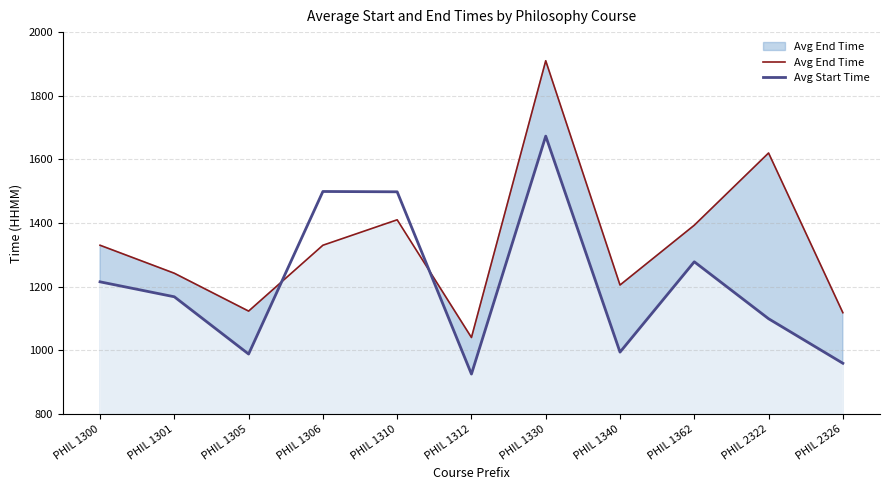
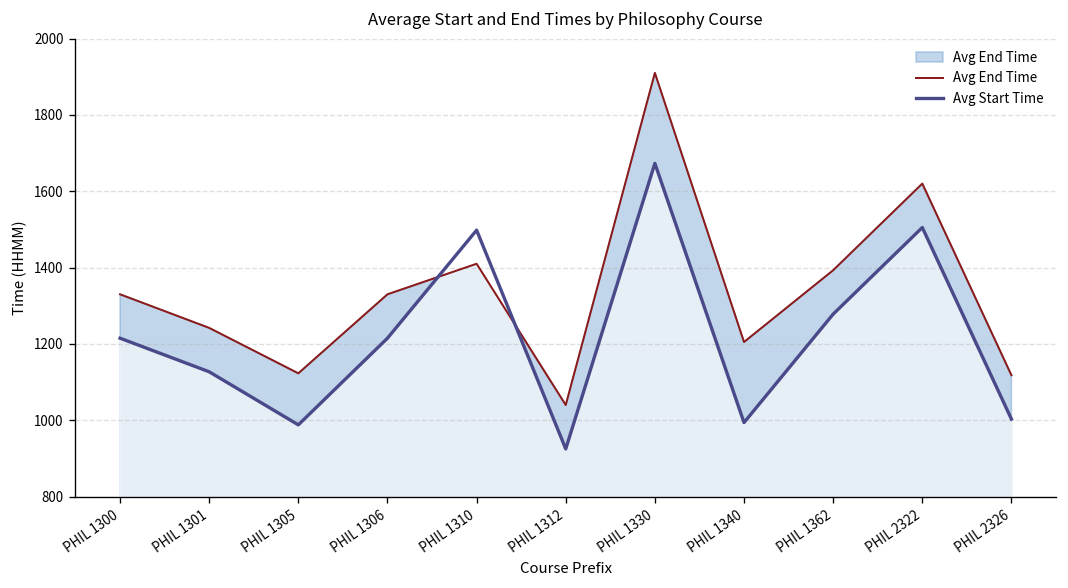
  {
    "Avg Start Time": {
      "PHIL 1300": 1220,
-     "PHIL 1301": 1170,
+     "PHIL 1301": 1130,
      "PHIL 1305": 990,
-     "PHIL 1306": 1500,
+     "PHIL 1306": 1220,
      "PHIL 1310": 1500,
      "PHIL 1312": 930,
      "PHIL 1330": 1670,
      "PHIL 1340": 990,
      "PHIL 1362": 1280,
-     "PHIL 2322": 1100,
-     "PHIL 2326": 960
+     "PHIL 2322": 1510,
+     "PHIL 2326": 1000
    }
  }
